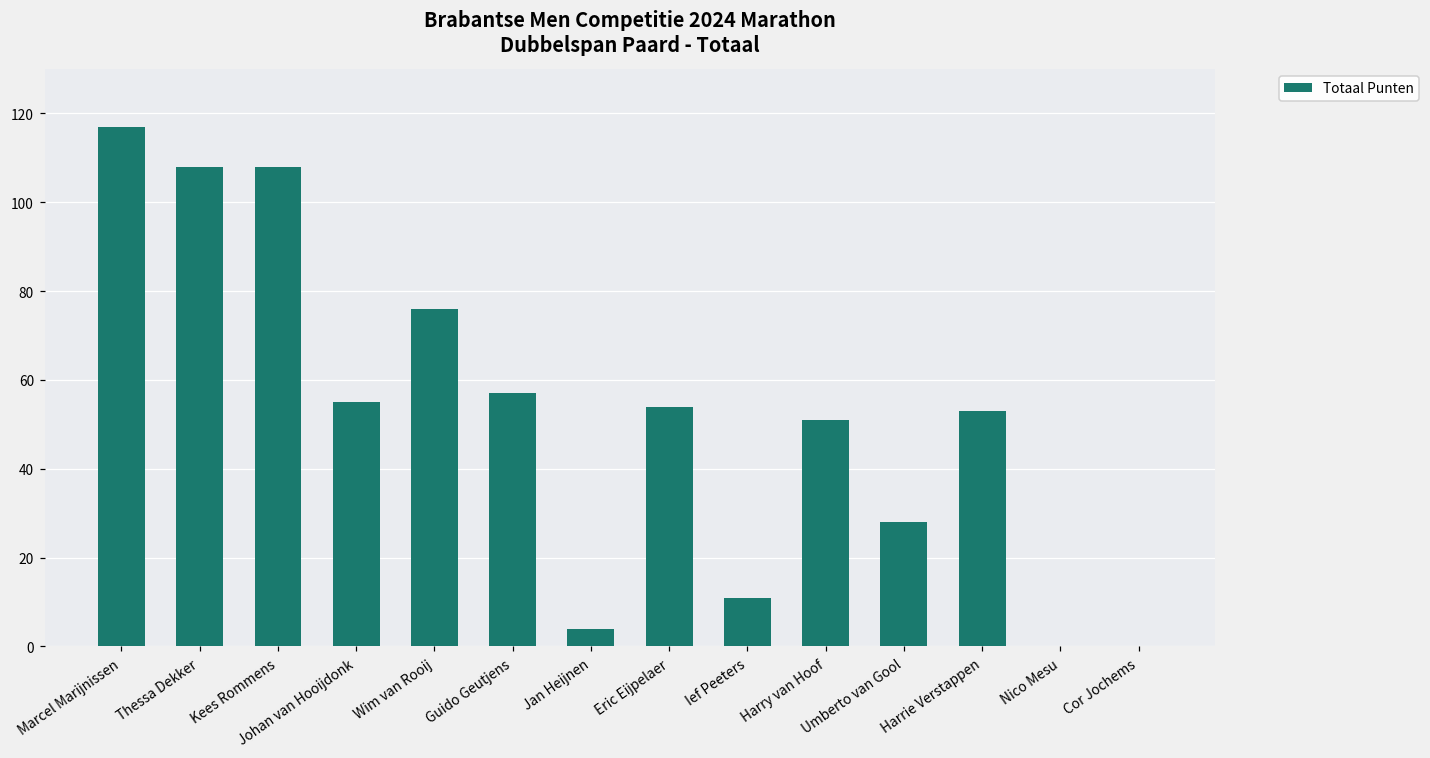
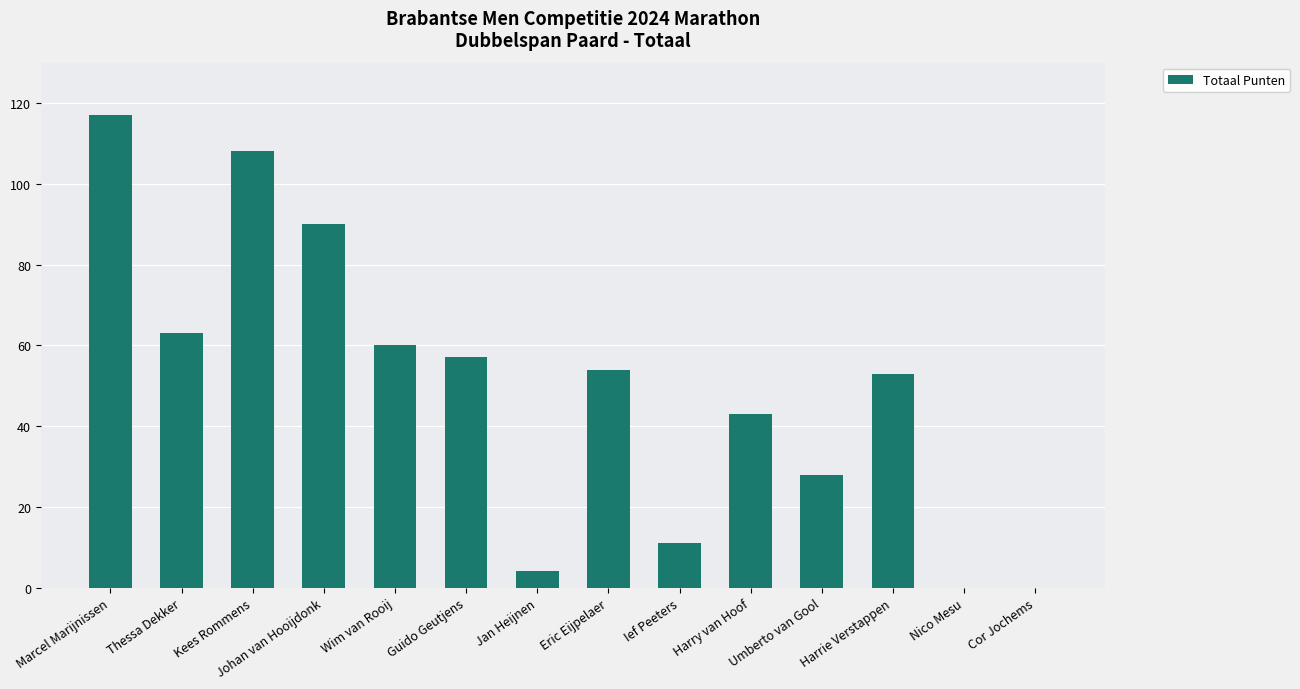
  {
    "Marcel Marijnissen": 117,
-   "Thessa Dekker": 108,
+   "Thessa Dekker": 63,
    "Kees Rommens": 108,
-   "Johan van Hooijdonk": 55,
-   "Wim van Rooij": 76,
+   "Johan van Hooijdonk": 90,
+   "Wim van Rooij": 60,
    "Guido Geutjens": 57,
    "Jan Heijnen": 4,
    "Eric Eijpelaer": 54,
    "Ief Peeters": 11,
-   "Harry van Hoof": 51,
+   "Harry van Hoof": 43,
    "Umberto van Gool": 28,
    "Harrie Verstappen": 53,
    "Nico Mesu": 0,
    "Cor Jochems": 0
  }
